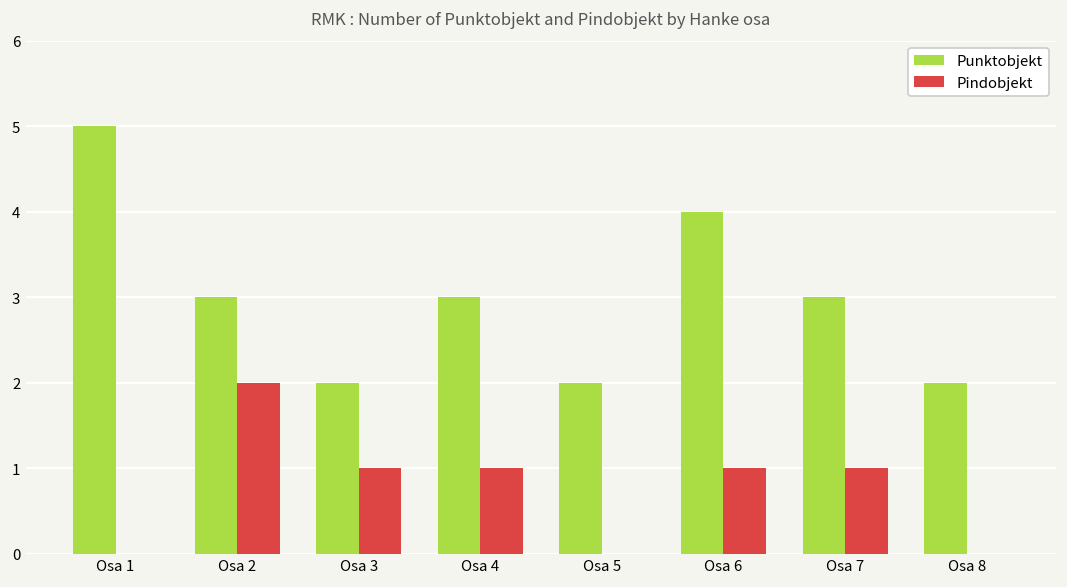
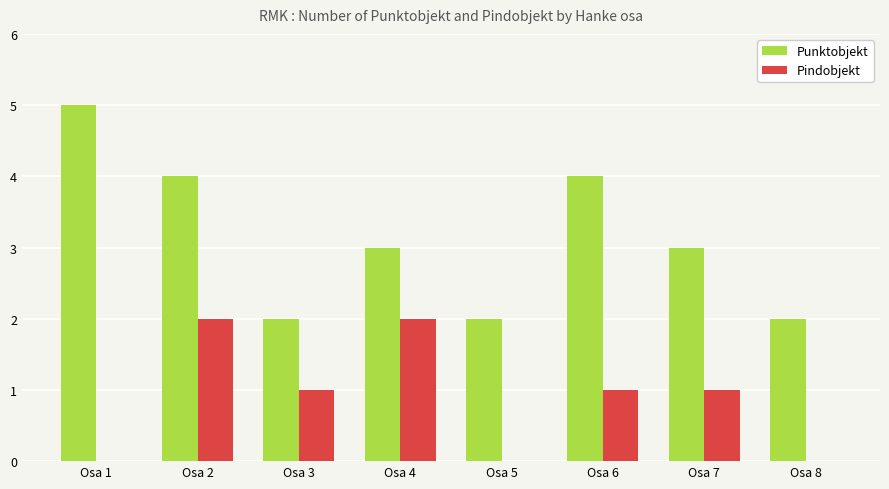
  {
    "Punktobjekt": {
      "Osa 1": 5,
-     "Osa 2": 3,
+     "Osa 2": 4,
      "Osa 3": 2,
      "Osa 4": 3,
      "Osa 5": 2,
      "Osa 6": 4,
      "Osa 7": 3,
      "Osa 8": 2
    },
    "Pindobjekt": {
      "Osa 1": 0,
      "Osa 2": 2,
      "Osa 3": 1,
-     "Osa 4": 1,
+     "Osa 4": 2,
      "Osa 5": 0,
      "Osa 6": 1,
      "Osa 7": 1,
      "Osa 8": 0
    }
  }
